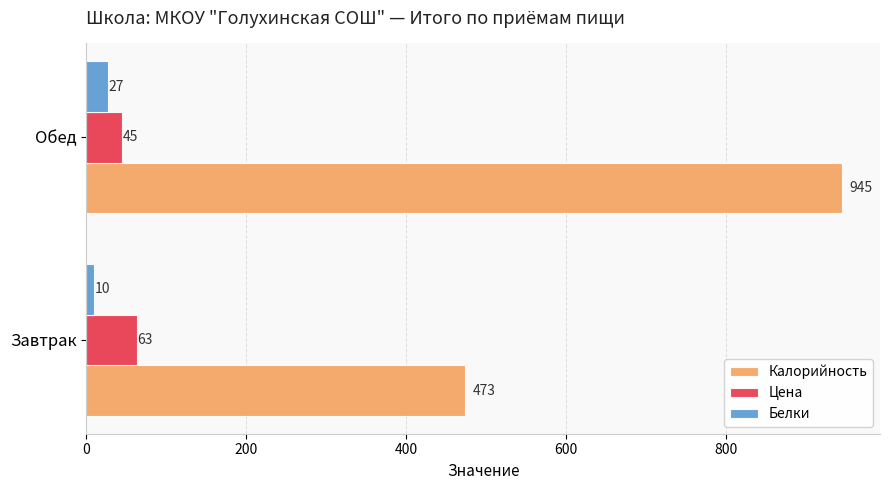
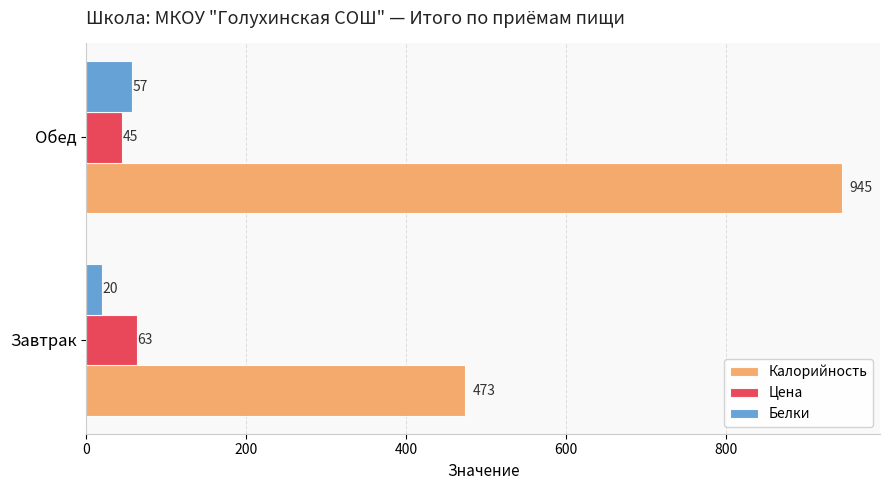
  {
    "Калорийность": {
      "Обед": 945,
      "Завтрак": 473
    },
    "Цена": {
      "Обед": 45,
      "Завтрак": 63
    },
    "Белки": {
-     "Обед": 27,
-     "Завтрак": 10
+     "Обед": 57,
+     "Завтрак": 20
    }
  }
